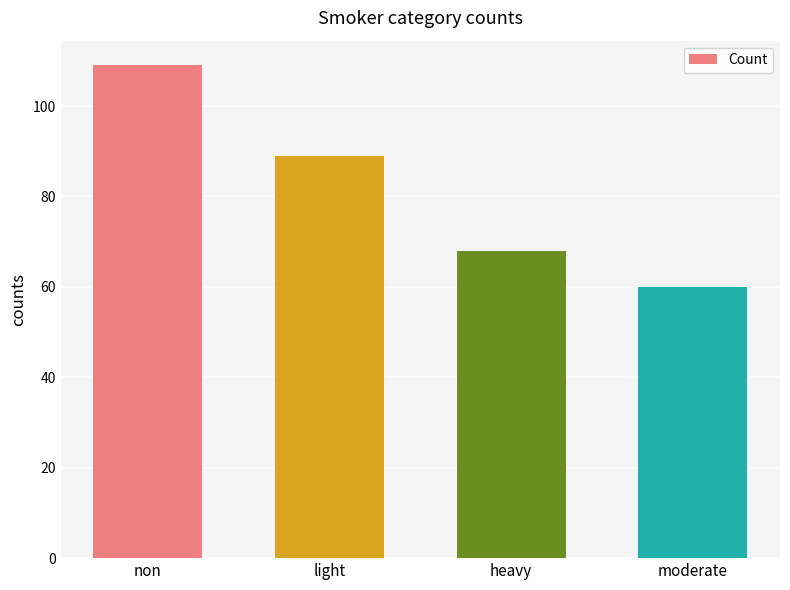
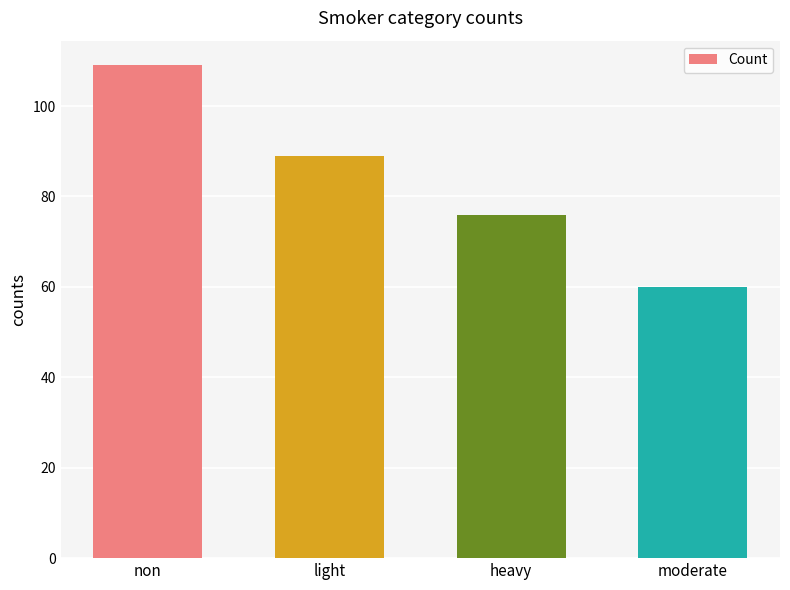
  {
    "non": 109,
    "light": 89,
-   "heavy": 68,
+   "heavy": 76,
    "moderate": 60
  }
